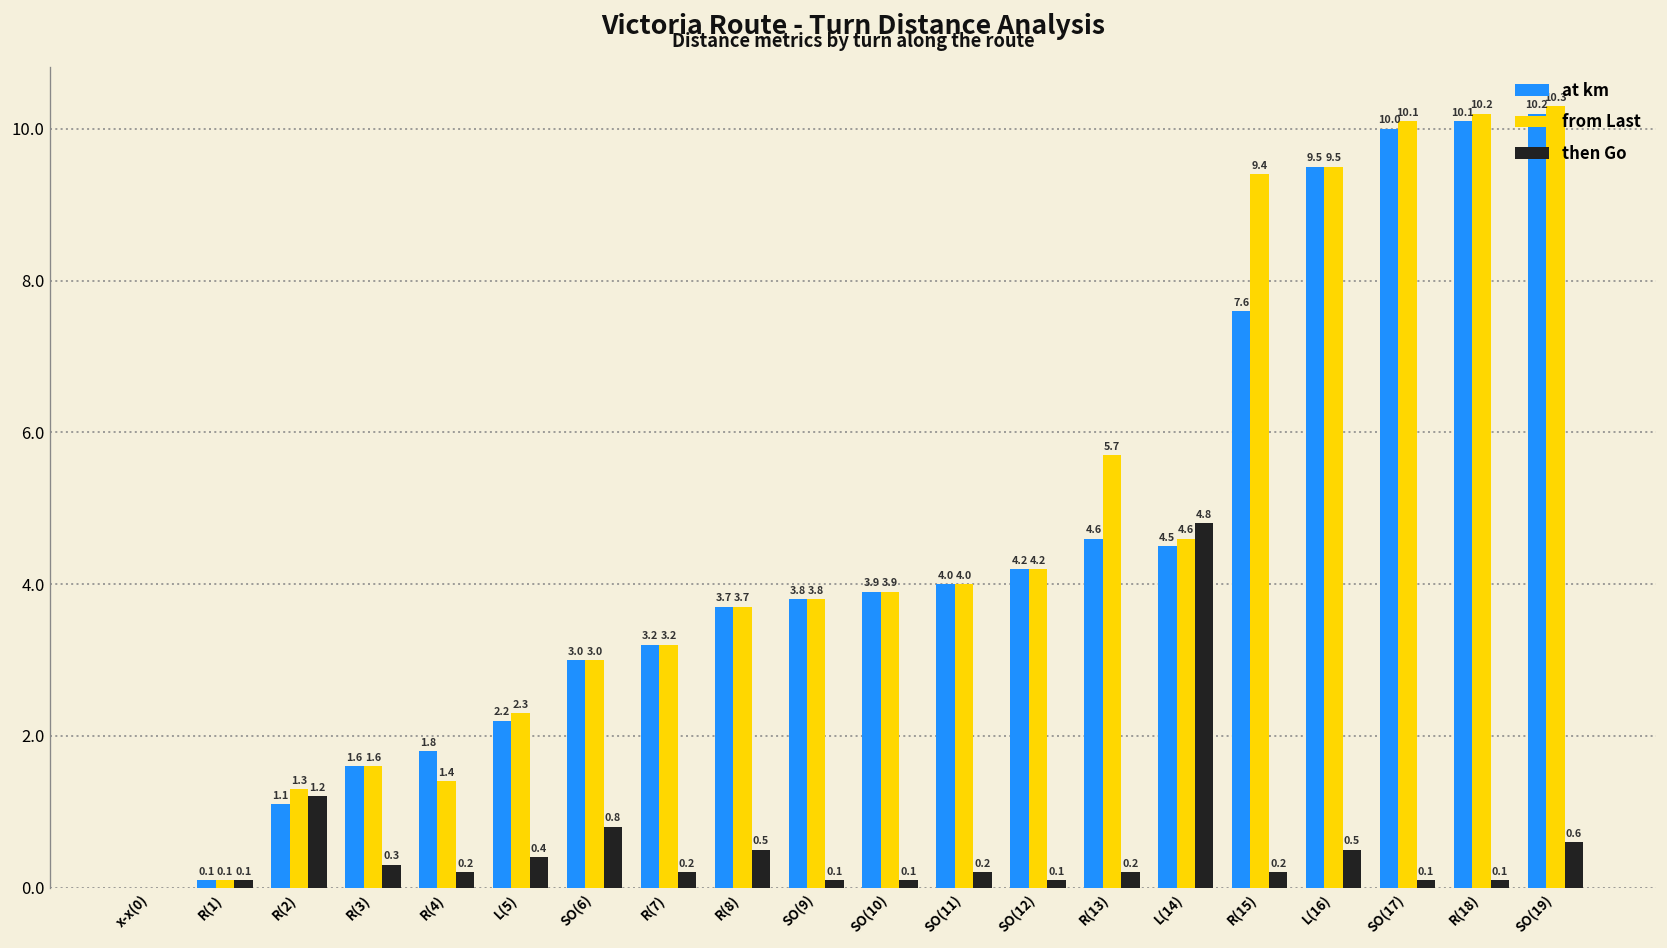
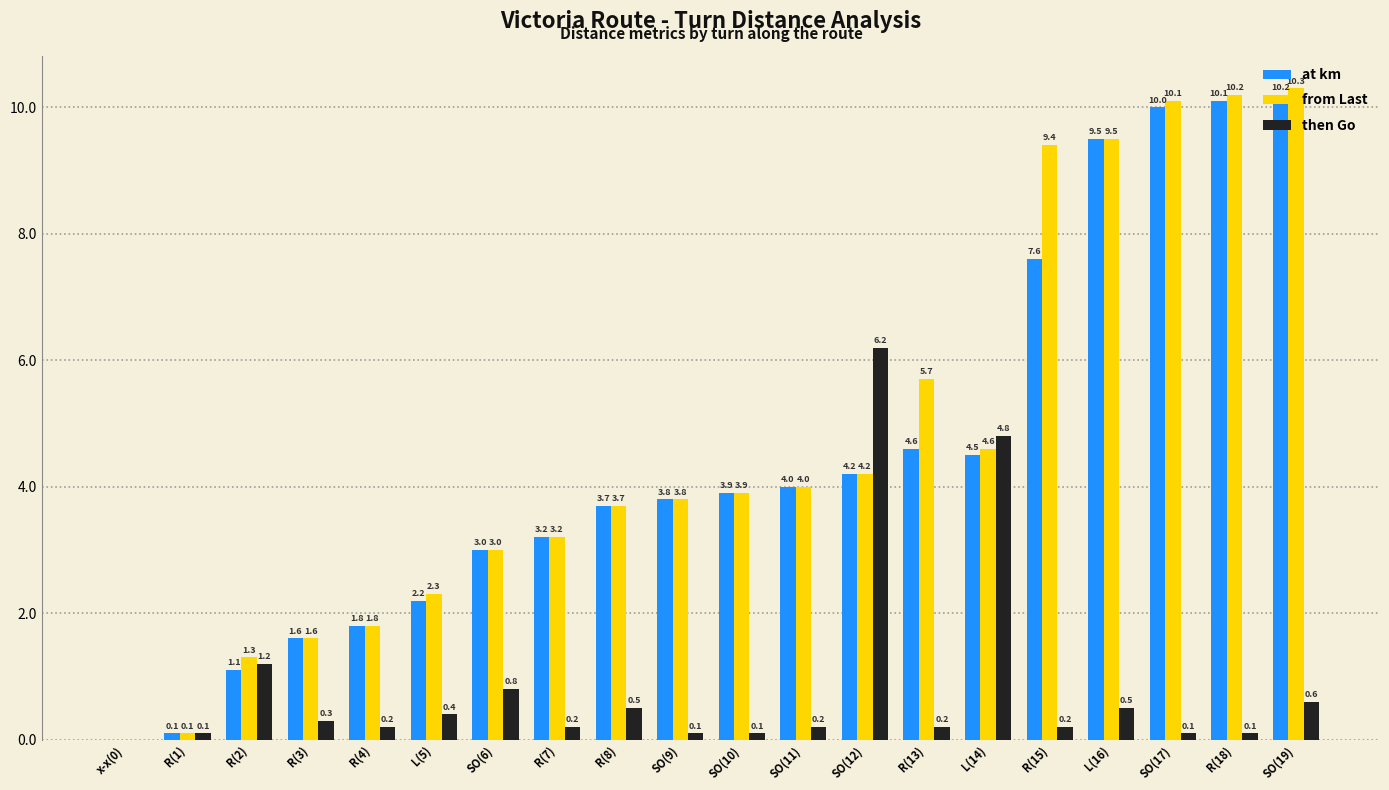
  {
    "at km": {
      "R(1)": 0.1,
      "R(2)": 1.1,
      "R(3)": 1.6,
      "R(4)": 1.8,
      "L(5)": 2.2,
      "SO(6)": 3.0,
      "R(7)": 3.2,
      "R(8)": 3.7,
      "SO(9)": 3.8,
      "SO(10)": 3.9,
      "SO(11)": 4.0,
      "SO(12)": 4.2,
      "R(13)": 4.6,
      "L(14)": 4.5,
      "R(15)": 7.6,
      "L(16)": 9.5,
      "SO(17)": 10.0,
      "R(18)": 10.1,
      "SO(19)": 10.2
    },
    "from Last": {
      "R(1)": 0.1,
      "R(2)": 1.3,
      "R(3)": 1.6,
-     "R(4)": 1.4,
+     "R(4)": 1.8,
      "L(5)": 2.3,
      "SO(6)": 3.0,
      "R(7)": 3.2,
      "R(8)": 3.7,
      "SO(9)": 3.8,
      "SO(10)": 3.9,
      "SO(11)": 4.0,
      "SO(12)": 4.2,
      "R(13)": 5.7,
      "L(14)": 4.6,
      "R(15)": 9.4,
      "L(16)": 9.5,
      "SO(17)": 10.1,
      "R(18)": 10.2,
      "SO(19)": 10.3
    },
    "then Go": {
      "R(1)": 0.1,
      "R(2)": 1.2,
      "R(3)": 0.3,
      "R(4)": 0.2,
      "L(5)": 0.4,
      "SO(6)": 0.8,
      "R(7)": 0.2,
      "R(8)": 0.5,
      "SO(9)": 0.1,
      "SO(10)": 0.1,
      "SO(11)": 0.2,
-     "SO(12)": 0.1,
+     "SO(12)": 6.2,
      "R(13)": 0.2,
      "L(14)": 4.8,
      "R(15)": 0.2,
      "L(16)": 0.5,
      "SO(17)": 0.1,
      "R(18)": 0.1,
      "SO(19)": 0.6
    }
  }
